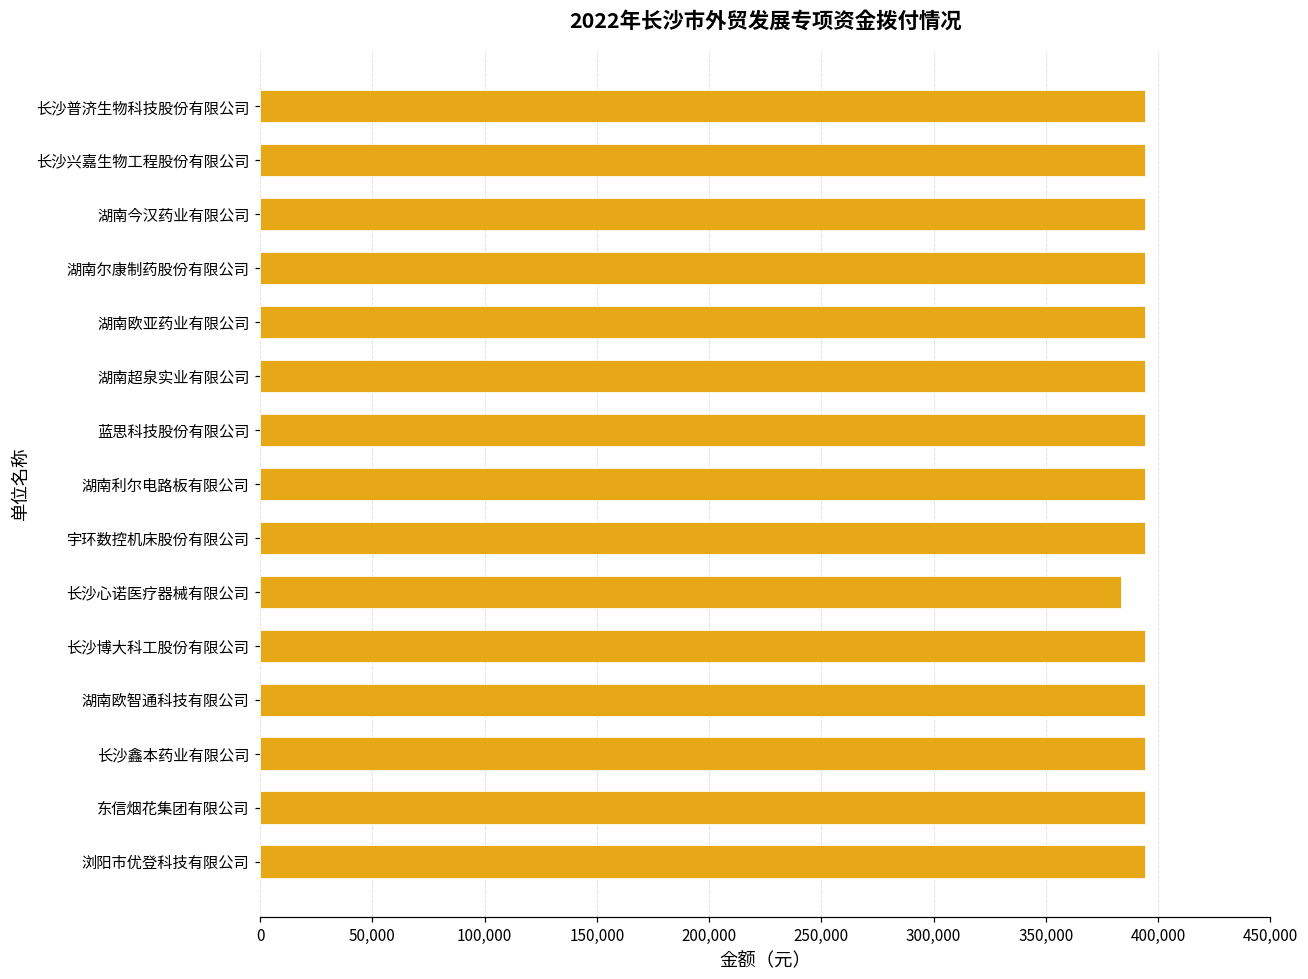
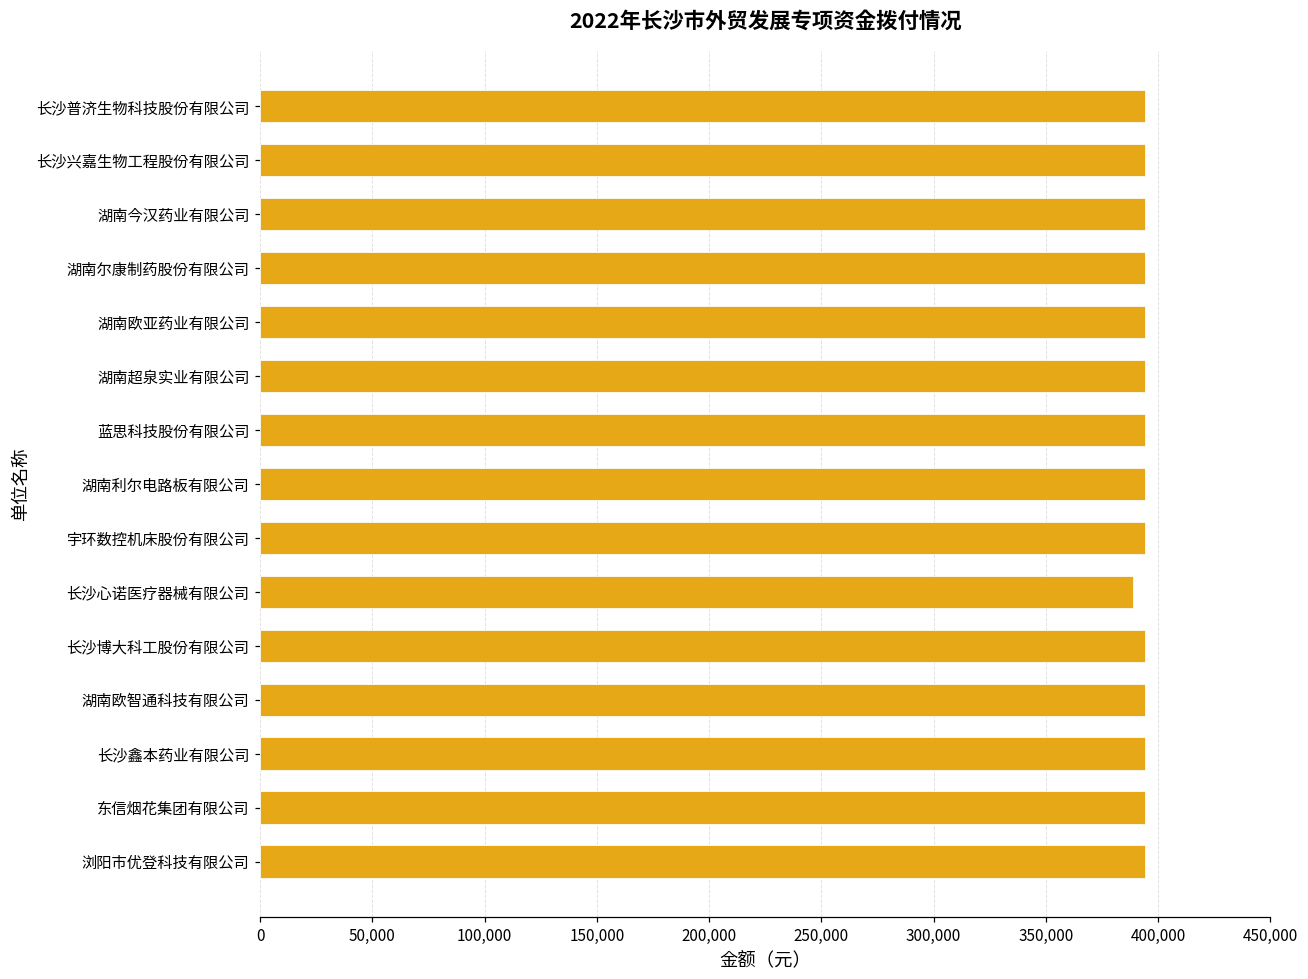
  {
    "长沙普济生物科技股份有限公司": "394,000",
    "长沙兴嘉生物工程股份有限公司": "394,000",
    "湖南今汉药业有限公司": "394,000",
    "湖南尔康制药股份有限公司": "394,000",
    "湖南欧亚药业有限公司": "394,000",
    "湖南超泉实业有限公司": "394,000",
    "蓝思科技股份有限公司": "394,000",
    "湖南利尔电路板有限公司": "394,000",
    "宇环数控机床股份有限公司": "394,000",
-   "长沙心诺医疗器械有限公司": "383,000",
+   "长沙心诺医疗器械有限公司": "389,000",
    "长沙博大科工股份有限公司": "394,000",
    "湖南欧智通科技有限公司": "394,000",
    "长沙鑫本药业有限公司": "394,000",
    "东信烟花集团有限公司": "394,000",
    "浏阳市优登科技有限公司": "394,000"
  }
